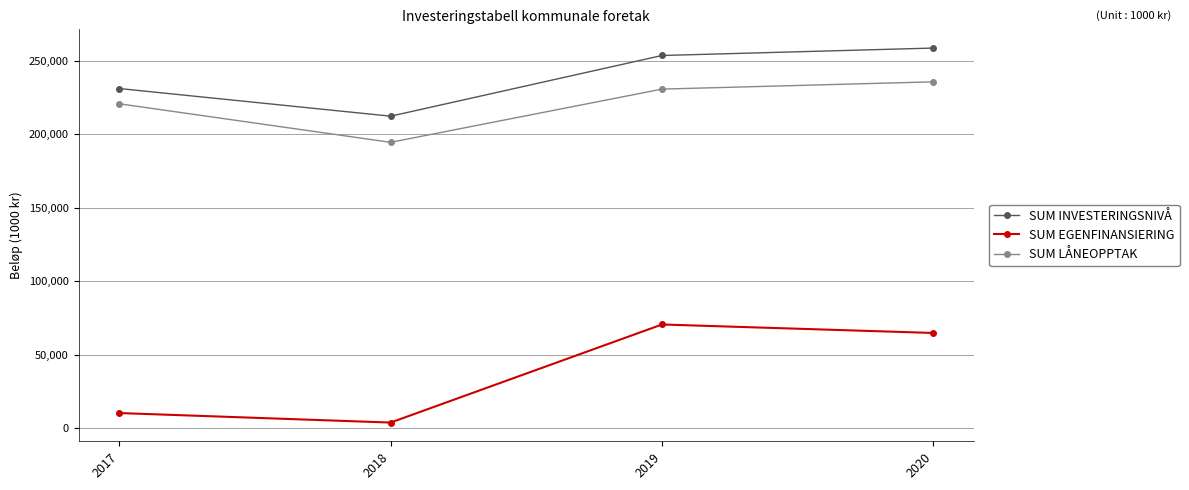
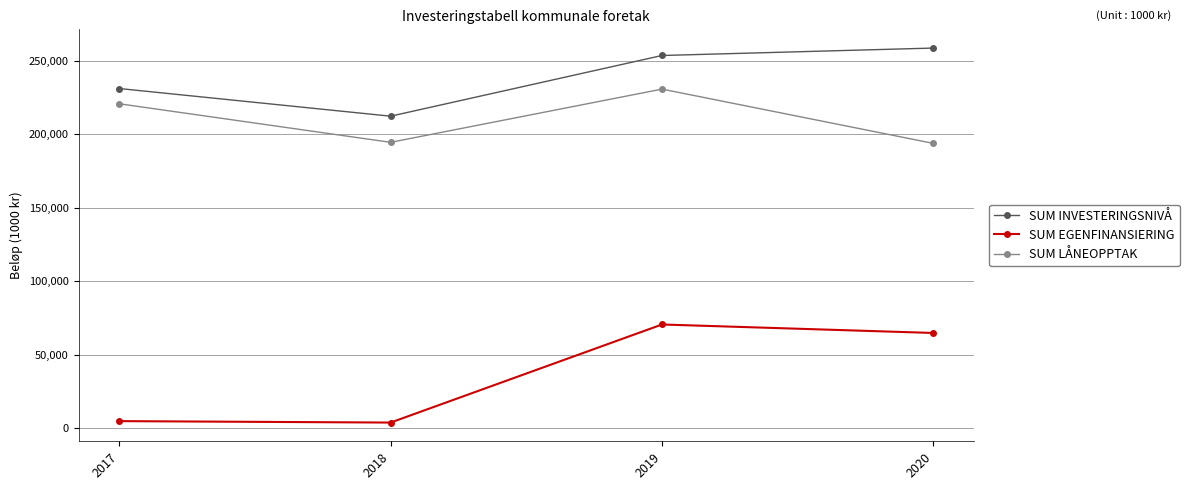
  {
    "SUM INVESTERINGSNIVÅ": {
      "2017": "231,000",
      "2018": "212,000",
      "2019": "253,000",
      "2020": "259,000"
    },
    "SUM EGENFINANSIERING": {
-     "2017": "10,000",
+     "2017": "5,000",
      "2018": "4,000",
      "2019": "71,000",
      "2020": "65,000"
    },
    "SUM LÅNEOPPTAK": {
      "2017": "221,000",
      "2018": "194,000",
      "2019": "231,000",
-     "2020": "236,000"
+     "2020": "194,000"
    }
  }
